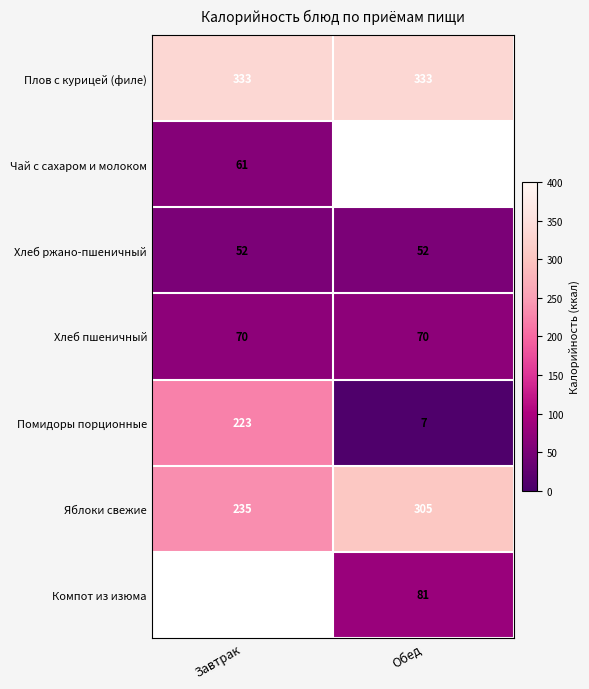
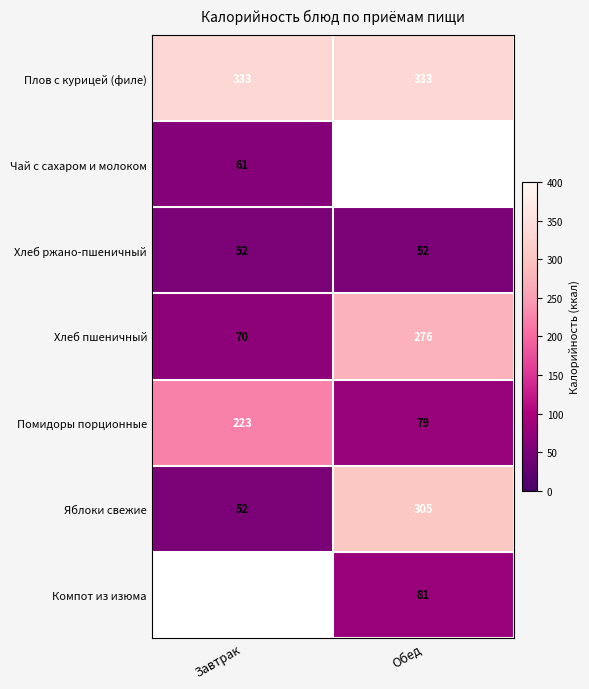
  {
    "Чай с сахаром и молоком": {
      "Завтрак": 61
    },
    "Хлеб ржано-пшеничный": {
      "Завтрак": 52,
      "Обед": 52
    },
    "Хлеб пшеничный": {
      "Завтрак": 70,
-     "Обед": 70
+     "Обед": 276
    },
    "Помидоры порционные": {
      "Завтрак": 223,
-     "Обед": 7
+     "Обед": 79
    },
    "Яблоки свежие": {
-     "Завтрак": 235,
+     "Завтрак": 52,
      "Обед": 305
    },
    "Компот из изюма": {
      "Обед": 81
    }
  }
